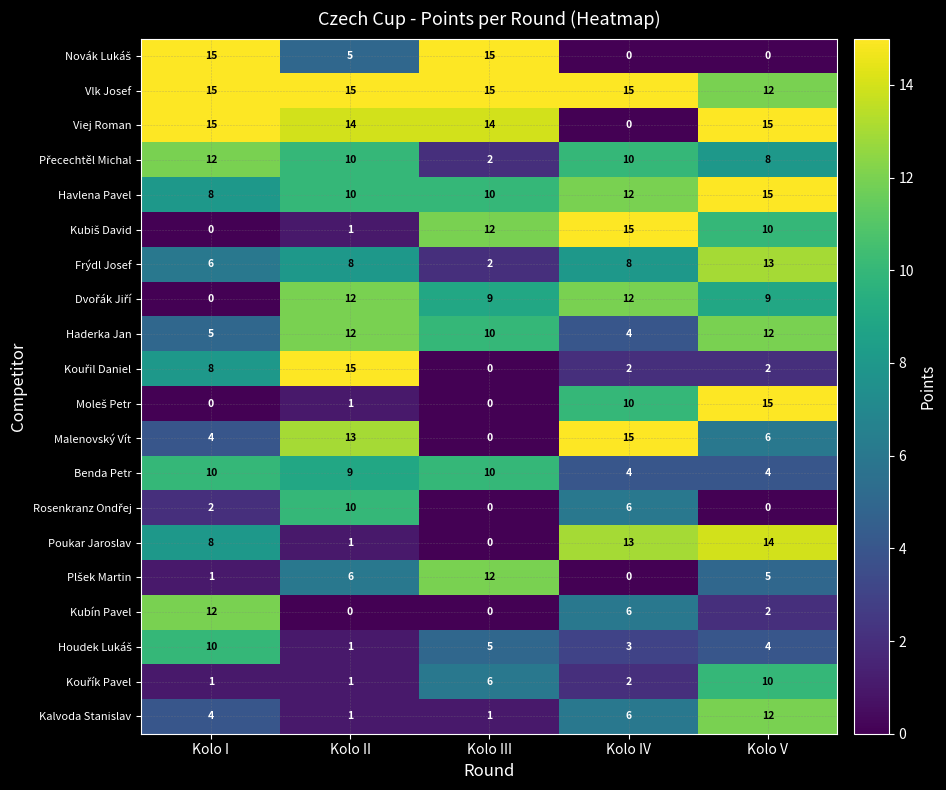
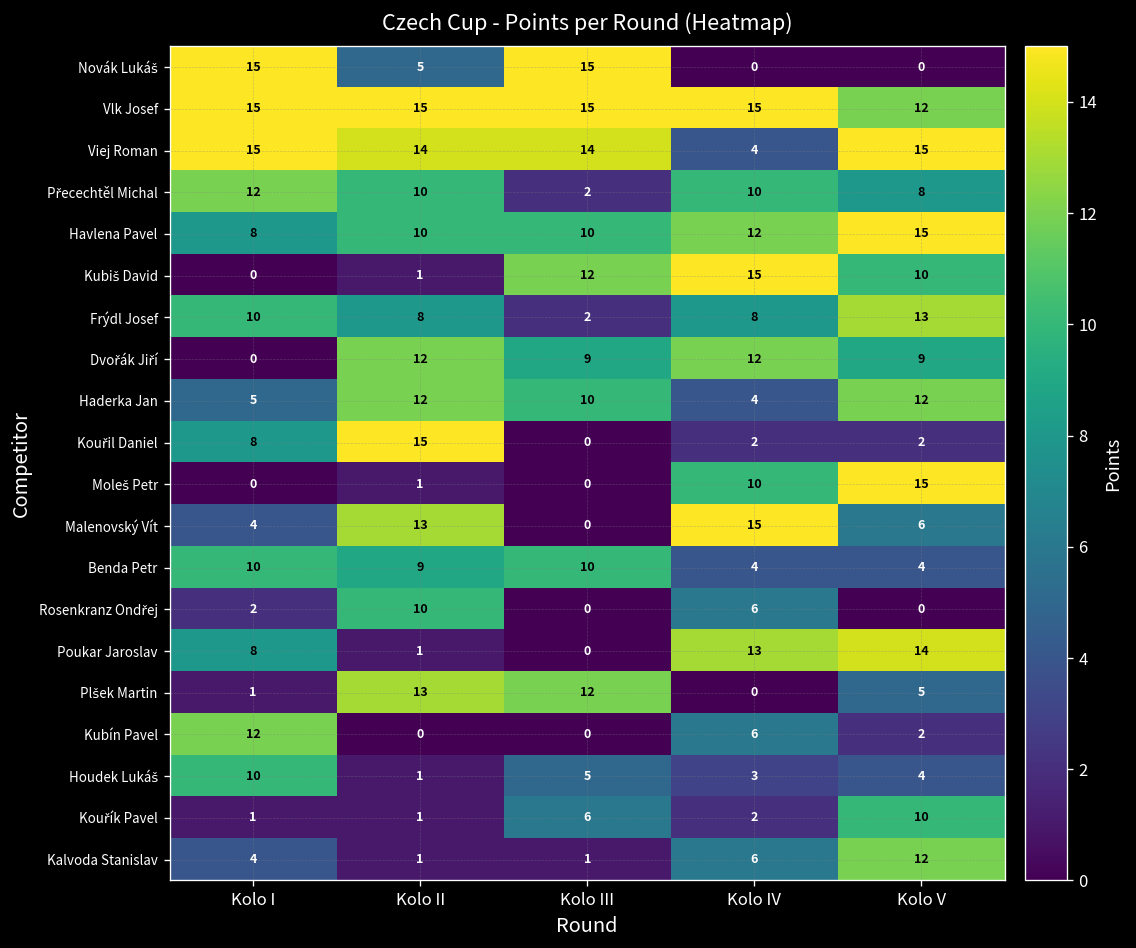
  {
    "Novák Lukáš": {
      "Kolo I": 15,
      "Kolo II": 5,
      "Kolo III": 15,
      "Kolo IV": 0,
      "Kolo V": 0
    },
    "Vlk Josef": {
      "Kolo I": 15,
      "Kolo II": 15,
      "Kolo III": 15,
      "Kolo IV": 15,
      "Kolo V": 12
    },
    "Viej Roman": {
      "Kolo I": 15,
      "Kolo II": 14,
      "Kolo III": 14,
-     "Kolo IV": 0,
+     "Kolo IV": 4,
      "Kolo V": 15
    },
    "Přecechtěl Michal": {
      "Kolo I": 12,
      "Kolo II": 10,
      "Kolo III": 2,
      "Kolo IV": 10,
      "Kolo V": 8
    },
    "Havlena Pavel": {
      "Kolo I": 8,
      "Kolo II": 10,
      "Kolo III": 10,
      "Kolo IV": 12,
      "Kolo V": 15
    },
    "Kubiš David": {
      "Kolo I": 0,
      "Kolo II": 1,
      "Kolo III": 12,
      "Kolo IV": 15,
      "Kolo V": 10
    },
    "Frýdl Josef": {
-     "Kolo I": 6,
+     "Kolo I": 10,
      "Kolo II": 8,
      "Kolo III": 2,
      "Kolo IV": 8,
      "Kolo V": 13
    },
    "Dvořák Jiří": {
      "Kolo I": 0,
      "Kolo II": 12,
      "Kolo III": 9,
      "Kolo IV": 12,
      "Kolo V": 9
    },
    "Haderka Jan": {
      "Kolo I": 5,
      "Kolo II": 12,
      "Kolo III": 10,
      "Kolo IV": 4,
      "Kolo V": 12
    },
    "Kouřil Daniel": {
      "Kolo I": 8,
      "Kolo II": 15,
      "Kolo III": 0,
      "Kolo IV": 2,
      "Kolo V": 2
    },
    "Moleš Petr": {
      "Kolo I": 0,
      "Kolo II": 1,
      "Kolo III": 0,
      "Kolo IV": 10,
      "Kolo V": 15
    },
    "Malenovský Vít": {
      "Kolo I": 4,
      "Kolo II": 13,
      "Kolo III": 0,
      "Kolo IV": 15,
      "Kolo V": 6
    },
    "Benda Petr": {
      "Kolo I": 10,
      "Kolo II": 9,
      "Kolo III": 10,
      "Kolo IV": 4,
      "Kolo V": 4
    },
    "Rosenkranz Ondřej": {
      "Kolo I": 2,
      "Kolo II": 10,
      "Kolo III": 0,
      "Kolo IV": 6,
      "Kolo V": 0
    },
    "Poukar Jaroslav": {
      "Kolo I": 8,
      "Kolo II": 1,
      "Kolo III": 0,
      "Kolo IV": 13,
      "Kolo V": 14
    },
    "Plšek Martin": {
      "Kolo I": 1,
-     "Kolo II": 6,
+     "Kolo II": 13,
      "Kolo III": 12,
      "Kolo IV": 0,
      "Kolo V": 5
    },
    "Kubín Pavel": {
      "Kolo I": 12,
      "Kolo II": 0,
      "Kolo III": 0,
      "Kolo IV": 6,
      "Kolo V": 2
    },
    "Houdek Lukáš": {
      "Kolo I": 10,
      "Kolo II": 1,
      "Kolo III": 5,
      "Kolo IV": 3,
      "Kolo V": 4
    },
    "Kouřík Pavel": {
      "Kolo I": 1,
      "Kolo II": 1,
      "Kolo III": 6,
      "Kolo IV": 2,
      "Kolo V": 10
    },
    "Kalvoda Stanislav": {
      "Kolo I": 4,
      "Kolo II": 1,
      "Kolo III": 1,
      "Kolo IV": 6,
      "Kolo V": 12
    }
  }
